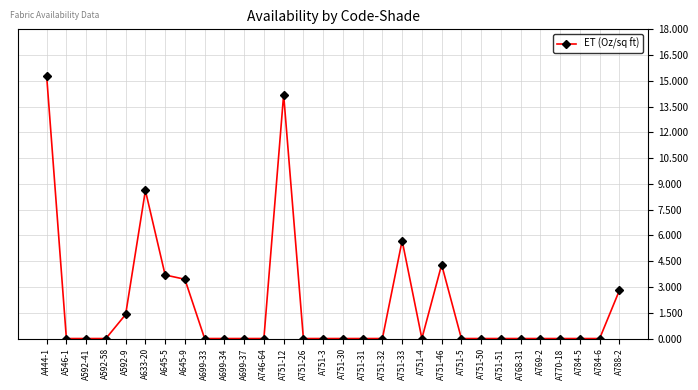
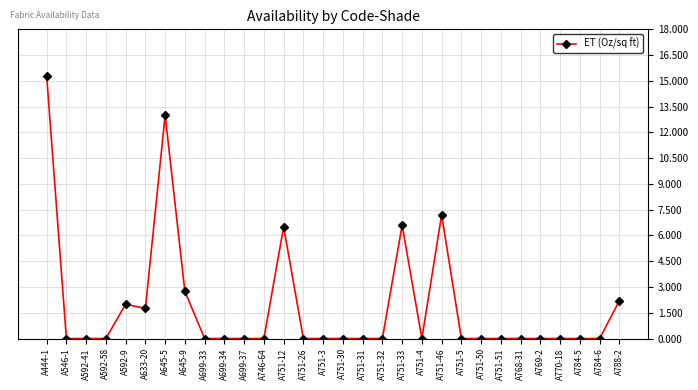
  {
    "A444-1": 15.3,
    "A546-1": 0.0,
    "A592-41": 0.0,
    "A592-58": 0.0,
-   "A592-9": 1.4,
-   "A633-20": 8.6,
-   "A645-5": 3.7,
-   "A645-9": 3.5,
+   "A592-9": 2.0,
+   "A633-20": 1.8,
+   "A645-5": 13.0,
+   "A645-9": 2.7,
    "A699-33": 0.0,
    "A699-34": 0.0,
    "A699-37": 0.0,
    "A746-64": 0.0,
-   "A751-12": 14.2,
+   "A751-12": 6.5,
    "A751-26": 0.0,
    "A751-3": 0.0,
    "A751-30": 0.0,
    "A751-31": 0.0,
    "A751-32": 0.0,
-   "A751-33": 5.7,
+   "A751-33": 6.6,
    "A751-4": 0.0,
-   "A751-46": 4.3,
+   "A751-46": 7.2,
    "A751-5": 0.0,
    "A751-50": 0.0,
    "A751-51": 0.0,
    "A768-31": 0.0,
    "A769-2": 0.0,
    "A770-18": 0.0,
    "A784-5": 0.0,
    "A784-6": 0.0,
-   "A788-2": 2.8
+   "A788-2": 2.2
  }
